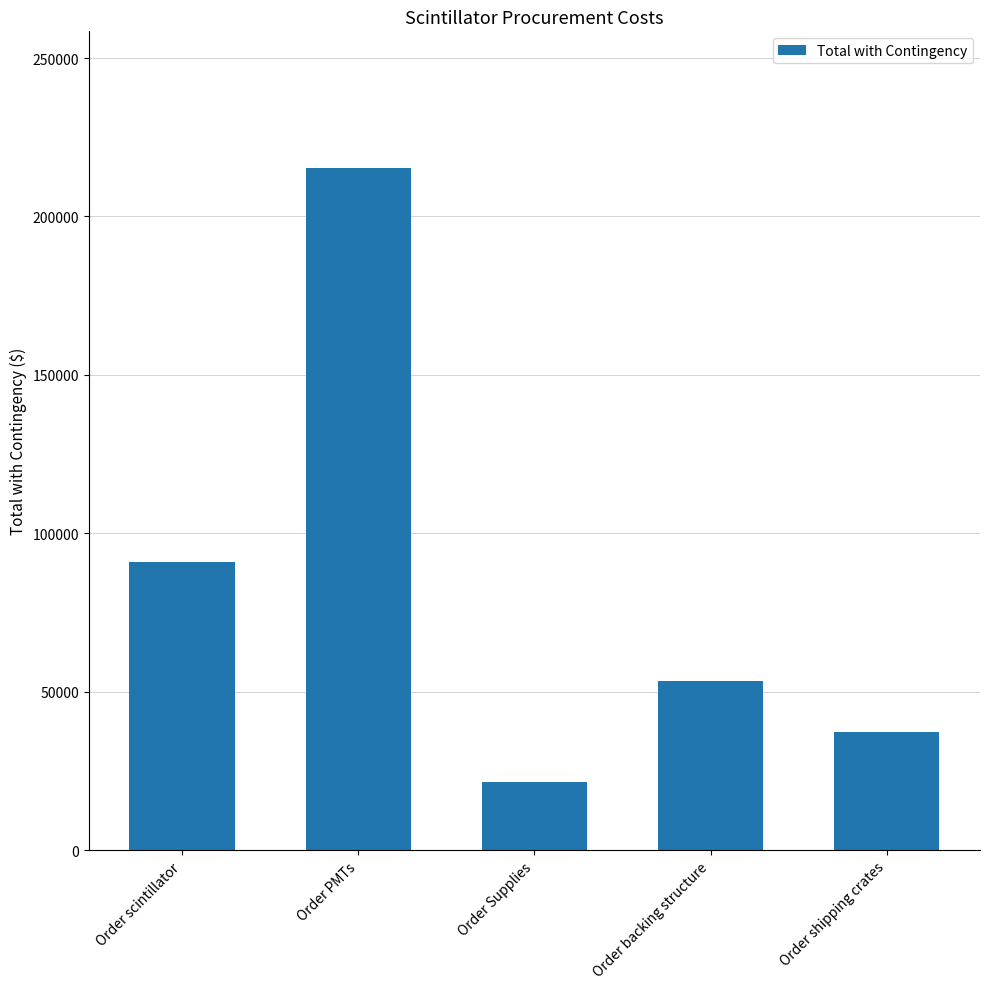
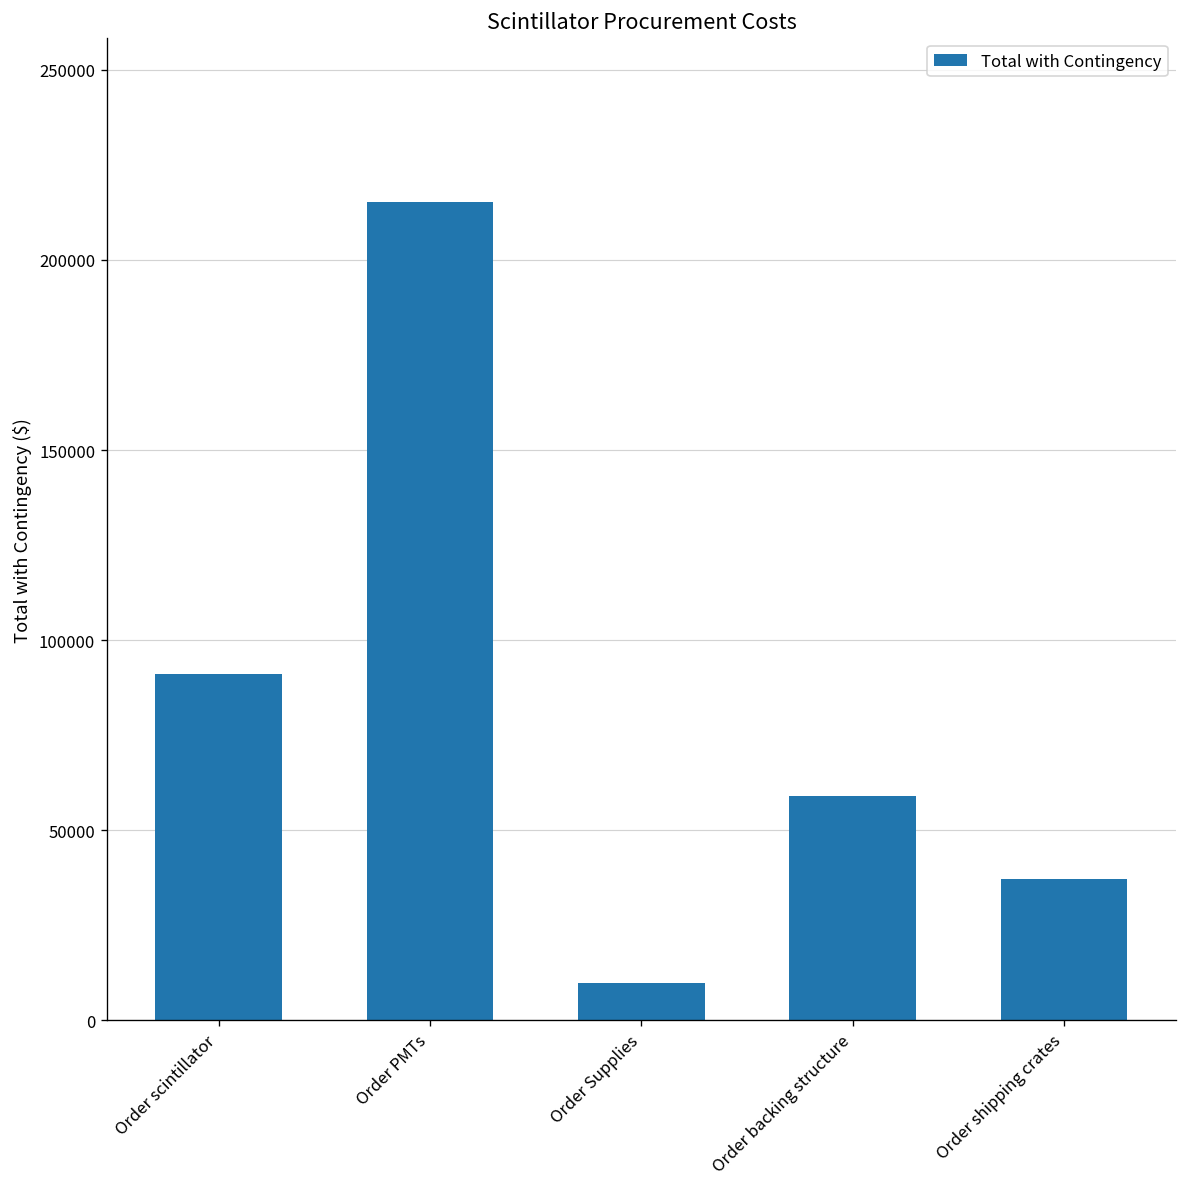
  {
    "Order scintillator": 91000,
    "Order PMTs": 215000,
-   "Order Supplies": 21000,
-   "Order backing structure": 54000,
+   "Order Supplies": 10000,
+   "Order backing structure": 59000,
    "Order shipping crates": 37000
  }
